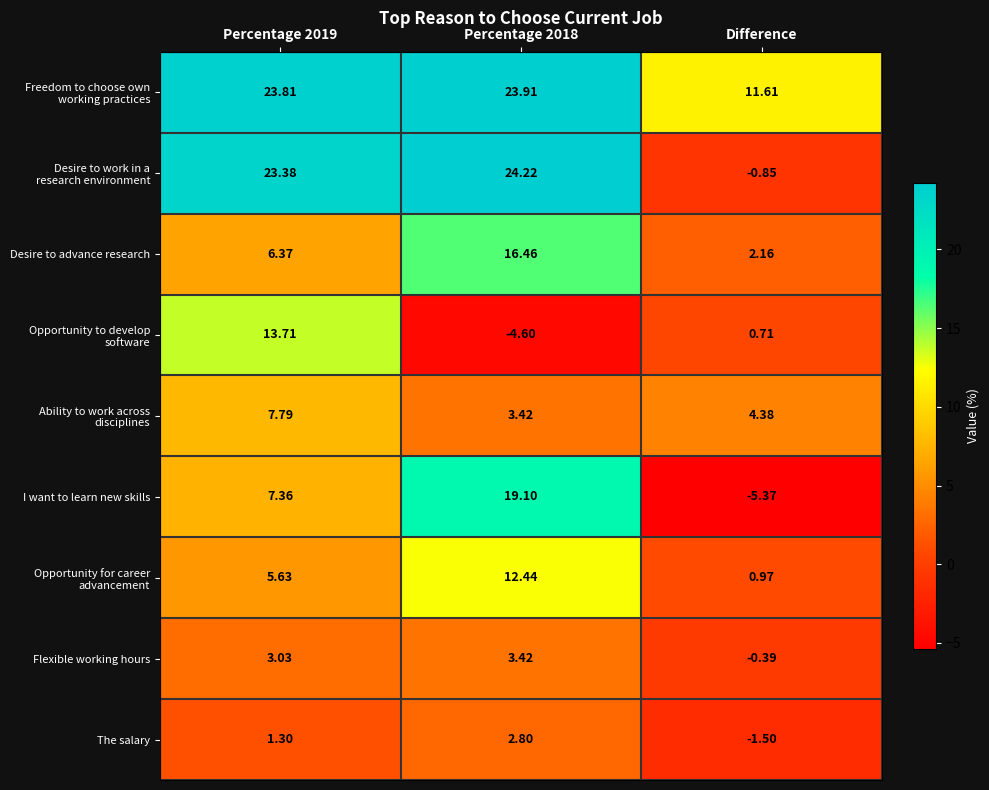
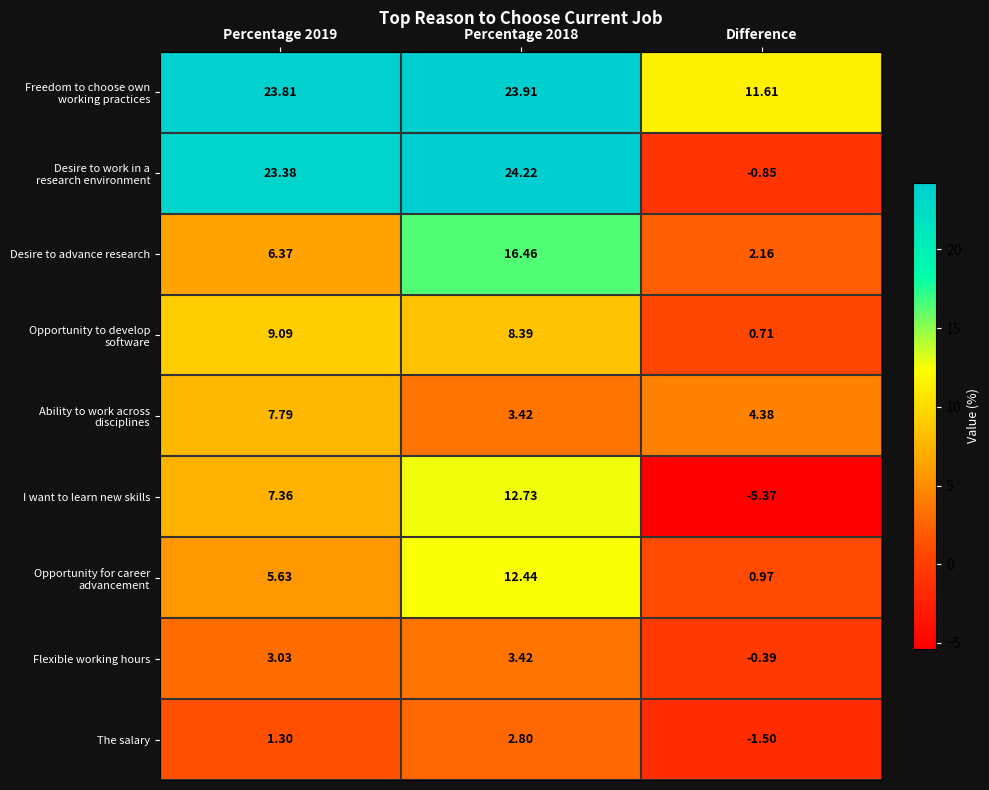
  {
    "Freedom to choose own working practices": {
      "Percentage 2019": 23.81,
      "Percentage 2018": 23.91,
      "Difference": 11.61
    },
    "Desire to work in a research environment": {
      "Percentage 2019": 23.38,
      "Percentage 2018": 24.22,
      "Difference": -0.85
    },
    "Desire to advance research": {
      "Percentage 2019": 6.37,
      "Percentage 2018": 16.46,
      "Difference": 2.16
    },
    "Opportunity to develop software": {
-     "Percentage 2019": 13.71,
-     "Percentage 2018": -4.60,
+     "Percentage 2019": 9.09,
+     "Percentage 2018": 8.39,
      "Difference": 0.71
    },
    "Ability to work across disciplines": {
      "Percentage 2019": 7.79,
      "Percentage 2018": 3.42,
      "Difference": 4.38
    },
    "I want to learn new skills": {
      "Percentage 2019": 7.36,
-     "Percentage 2018": 19.10,
+     "Percentage 2018": 12.73,
      "Difference": -5.37
    },
    "Opportunity for career advancement": {
      "Percentage 2019": 5.63,
      "Percentage 2018": 12.44,
      "Difference": 0.97
    },
    "Flexible working hours": {
      "Percentage 2019": 3.03,
      "Percentage 2018": 3.42,
      "Difference": -0.39
    },
    "The salary": {
      "Percentage 2019": 1.30,
      "Percentage 2018": 2.80,
      "Difference": -1.50
    }
  }
